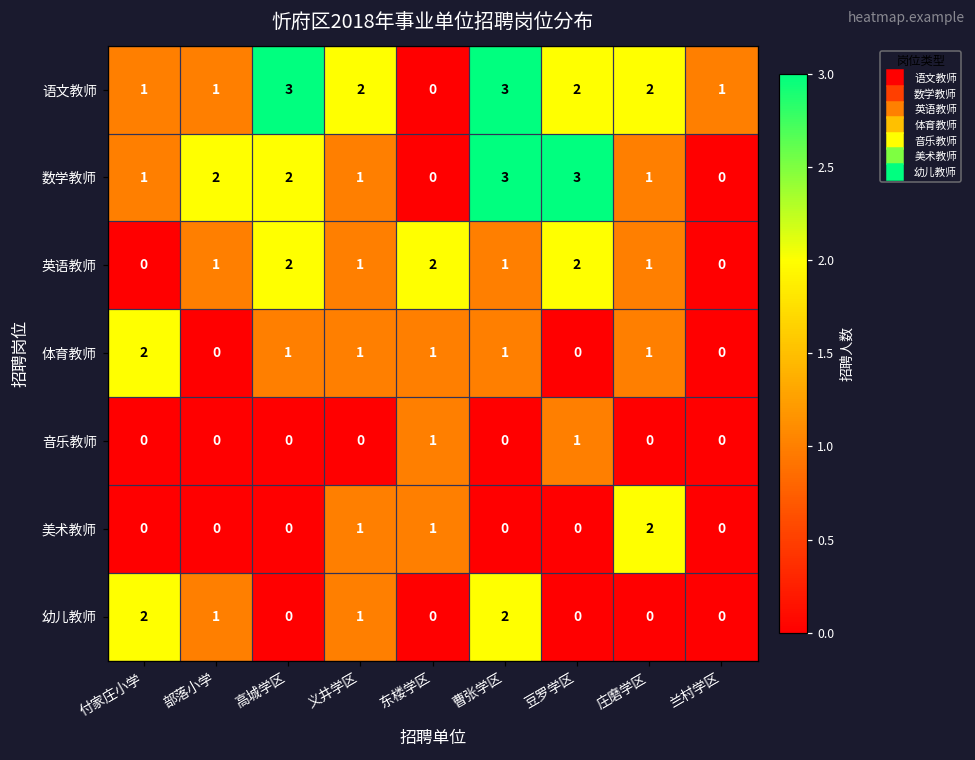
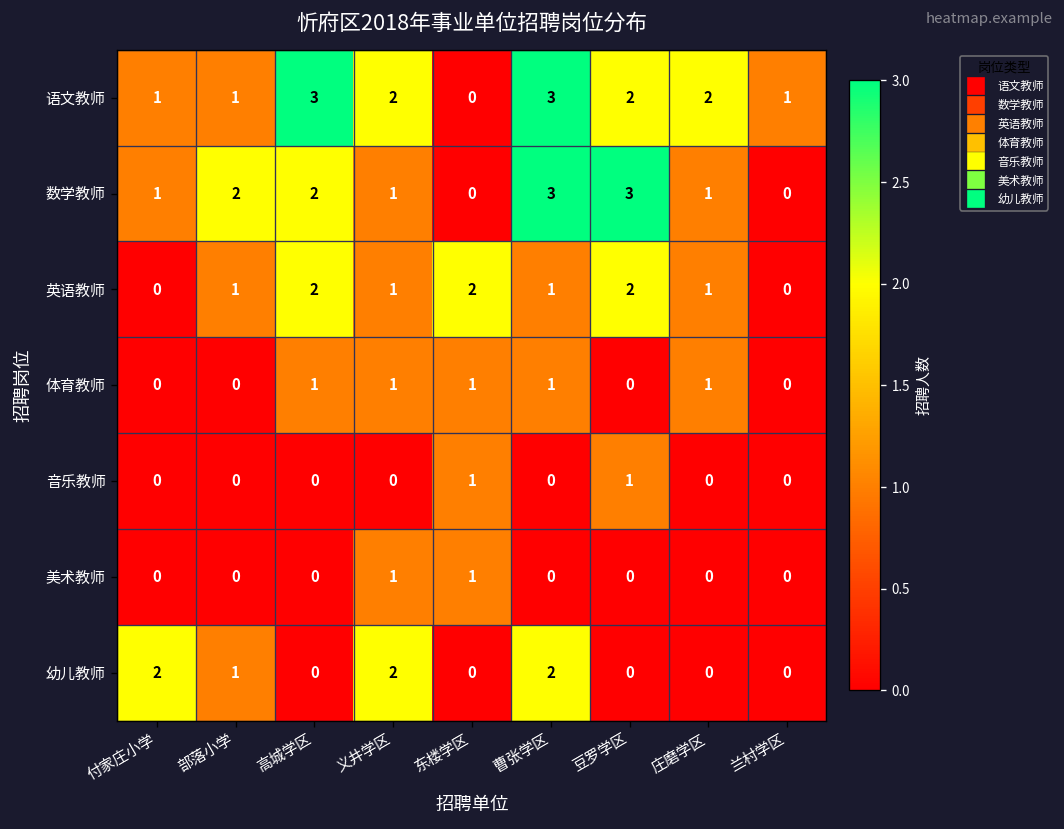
  {
    "语文教师": {
      "付家庄小学": 1,
      "部落小学": 1,
      "高城学区": 3,
      "义井学区": 2,
      "东楼学区": 0,
      "曹张学区": 3,
      "豆罗学区": 2,
      "庄磨学区": 2,
      "兰村学区": 1
    },
    "数学教师": {
      "付家庄小学": 1,
      "部落小学": 2,
      "高城学区": 2,
      "义井学区": 1,
      "东楼学区": 0,
      "曹张学区": 3,
      "豆罗学区": 3,
      "庄磨学区": 1,
      "兰村学区": 0
    },
    "英语教师": {
      "付家庄小学": 0,
      "部落小学": 1,
      "高城学区": 2,
      "义井学区": 1,
      "东楼学区": 2,
      "曹张学区": 1,
      "豆罗学区": 2,
      "庄磨学区": 1,
      "兰村学区": 0
    },
    "体育教师": {
-     "付家庄小学": 2,
+     "付家庄小学": 0,
      "部落小学": 0,
      "高城学区": 1,
      "义井学区": 1,
      "东楼学区": 1,
      "曹张学区": 1,
      "豆罗学区": 0,
      "庄磨学区": 1,
      "兰村学区": 0
    },
    "音乐教师": {
      "付家庄小学": 0,
      "部落小学": 0,
      "高城学区": 0,
      "义井学区": 0,
      "东楼学区": 1,
      "曹张学区": 0,
      "豆罗学区": 1,
      "庄磨学区": 0,
      "兰村学区": 0
    },
    "美术教师": {
      "付家庄小学": 0,
      "部落小学": 0,
      "高城学区": 0,
      "义井学区": 1,
      "东楼学区": 1,
      "曹张学区": 0,
      "豆罗学区": 0,
-     "庄磨学区": 2,
+     "庄磨学区": 0,
      "兰村学区": 0
    },
    "幼儿教师": {
      "付家庄小学": 2,
      "部落小学": 1,
      "高城学区": 0,
-     "义井学区": 1,
+     "义井学区": 2,
      "东楼学区": 0,
      "曹张学区": 2,
      "豆罗学区": 0,
      "庄磨学区": 0,
      "兰村学区": 0
    }
  }
